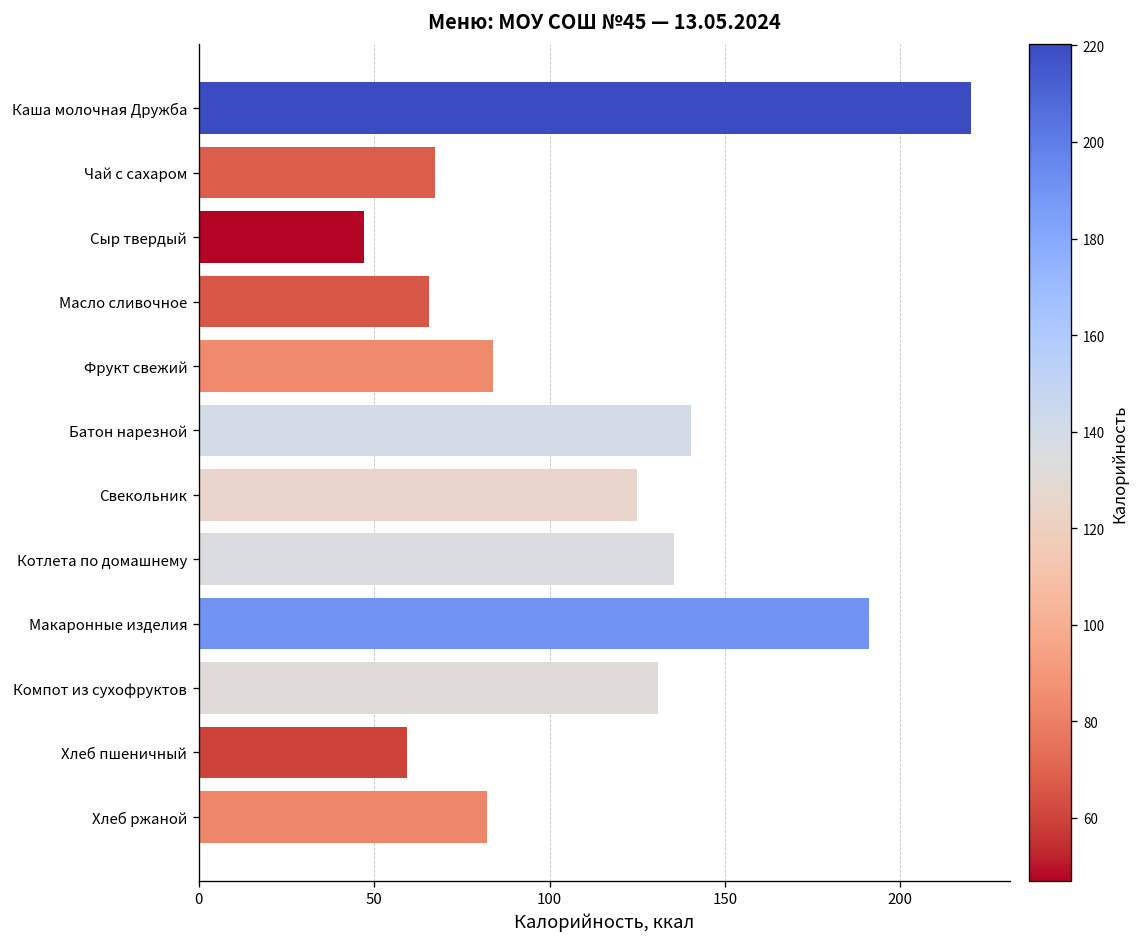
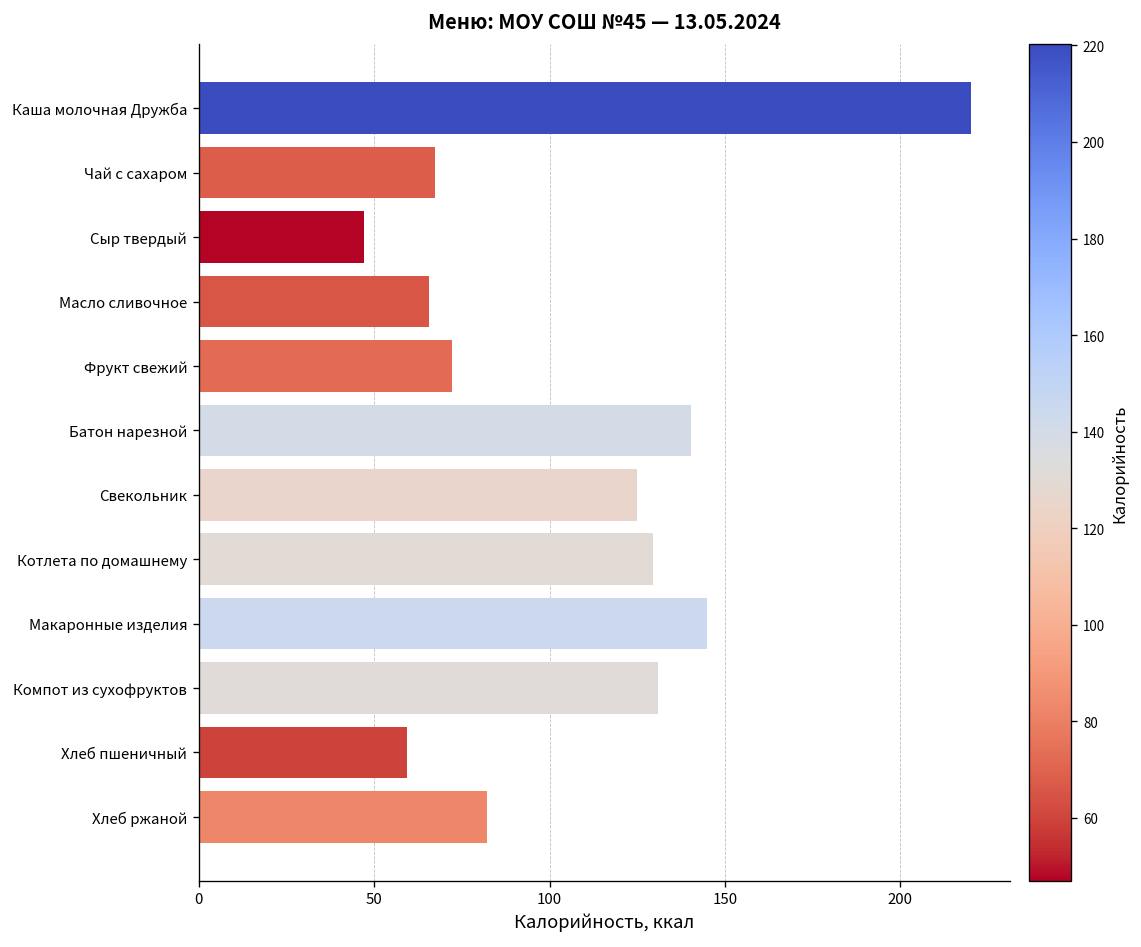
  {
    "Каша молочная Дружба": 220,
    "Чай с сахаром": 67,
    "Сыр твердый": 47,
    "Масло сливочное": 66,
-   "Фрукт свежий": 84,
+   "Фрукт свежий": 72,
    "Батон нарезной": 140,
    "Свекольник": 125,
-   "Котлета по домашнему": 135,
-   "Макаронные изделия": 191,
+   "Котлета по домашнему": 130,
+   "Макаронные изделия": 145,
    "Компот из сухофруктов": 131,
    "Хлеб пшеничный": 59,
    "Хлеб ржаной": 82
  }
